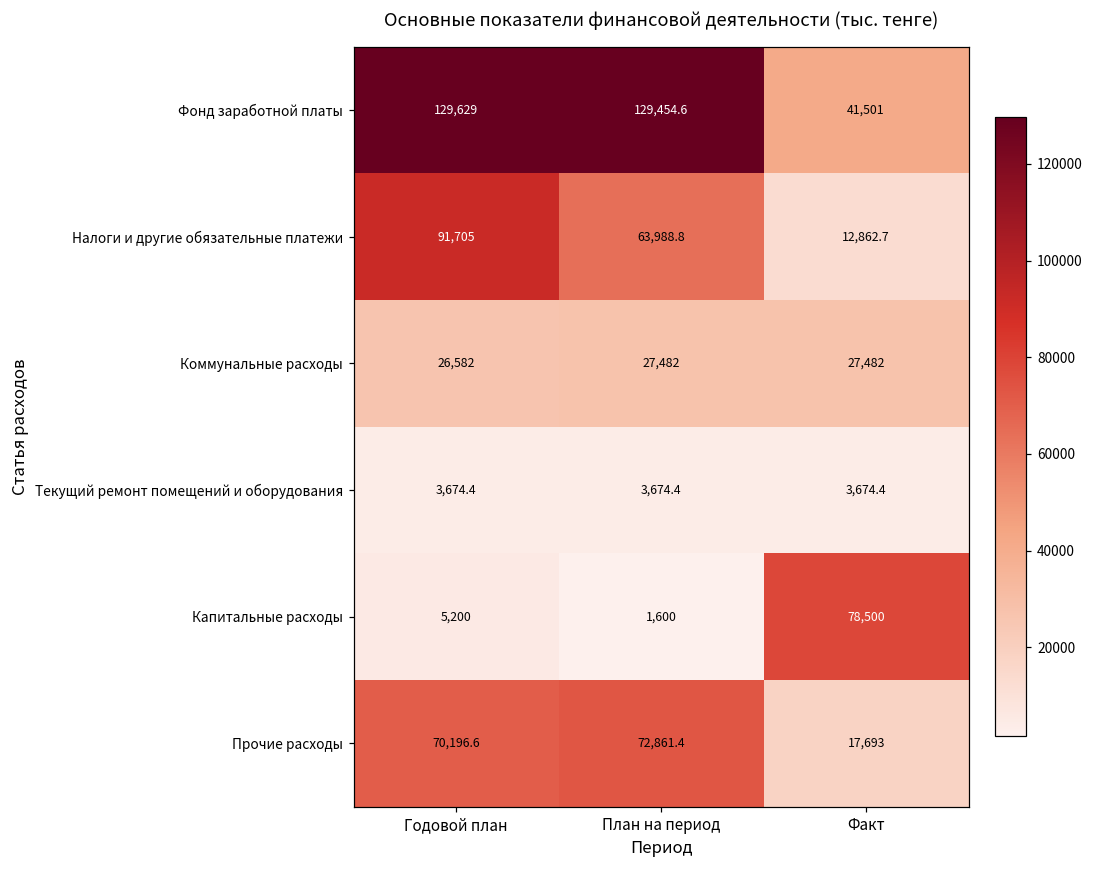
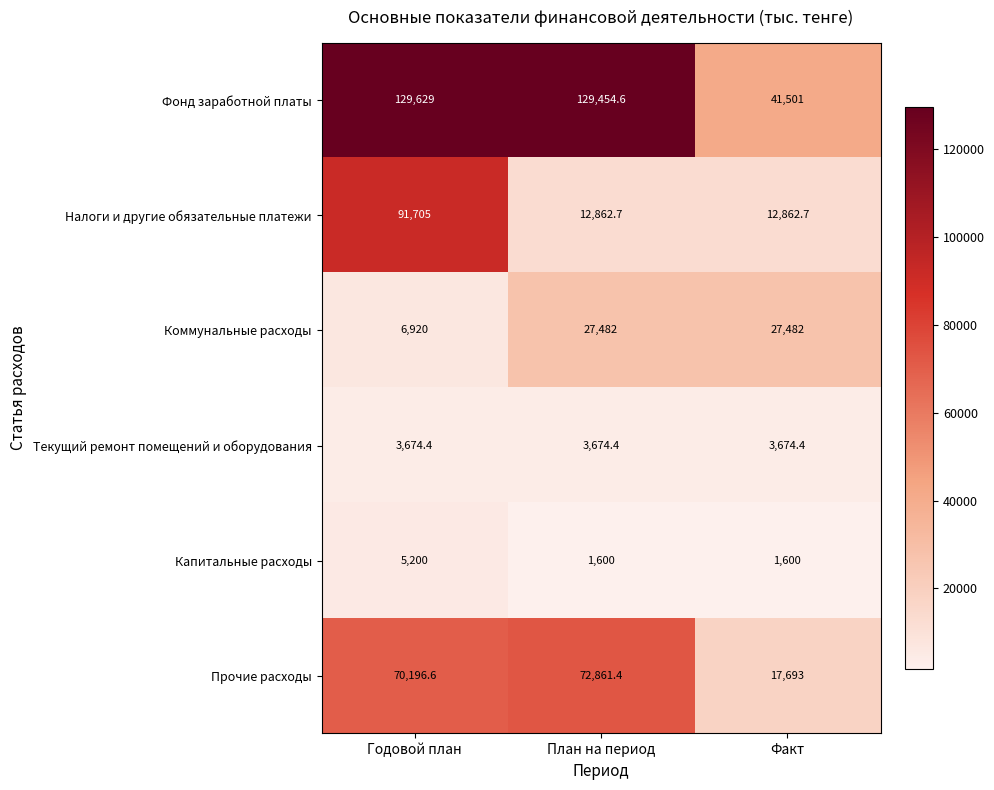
  {
    "Фонд заработной платы": {
      "Годовой план": "129,629",
      "План на период": "129,454.6",
      "Факт": "41,501"
    },
    "Налоги и другие обязательные платежи": {
      "Годовой план": "91,705",
-     "План на период": "63,988.8",
+     "План на период": "12,862.7",
      "Факт": "12,862.7"
    },
    "Коммунальные расходы": {
-     "Годовой план": "26,582",
+     "Годовой план": "6,920",
      "План на период": "27,482",
      "Факт": "27,482"
    },
    "Текущий ремонт помещений и оборудования": {
      "Годовой план": "3,674.4",
      "План на период": "3,674.4",
      "Факт": "3,674.4"
    },
    "Капитальные расходы": {
      "Годовой план": "5,200",
      "План на период": "1,600",
-     "Факт": "78,500"
+     "Факт": "1,600"
    },
    "Прочие расходы": {
      "Годовой план": "70,196.6",
      "План на период": "72,861.4",
      "Факт": "17,693"
    }
  }
